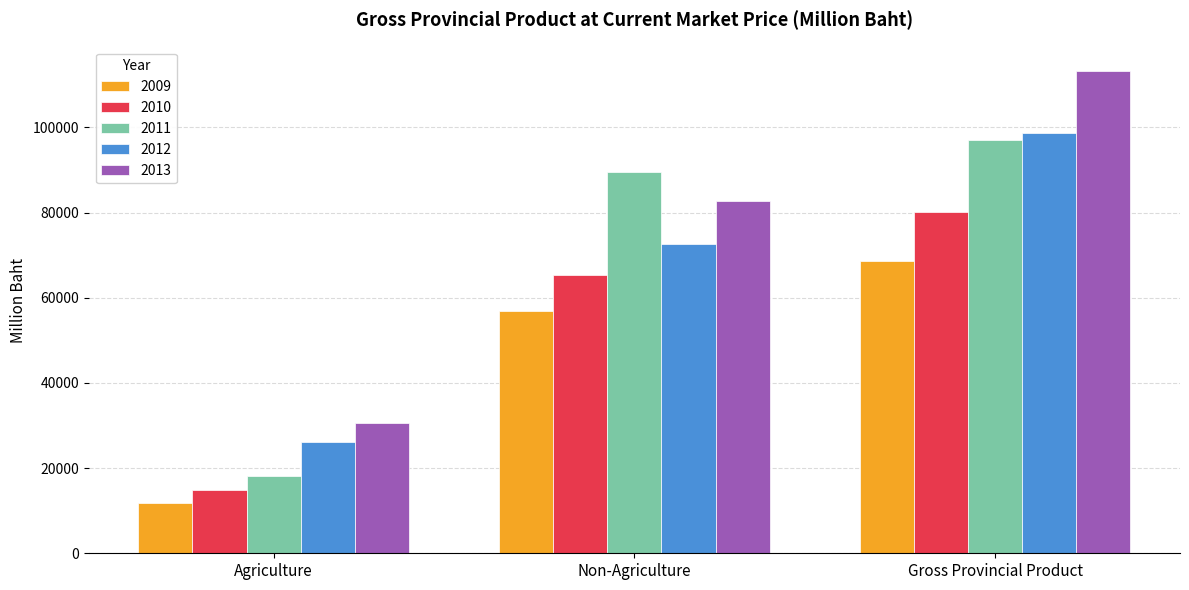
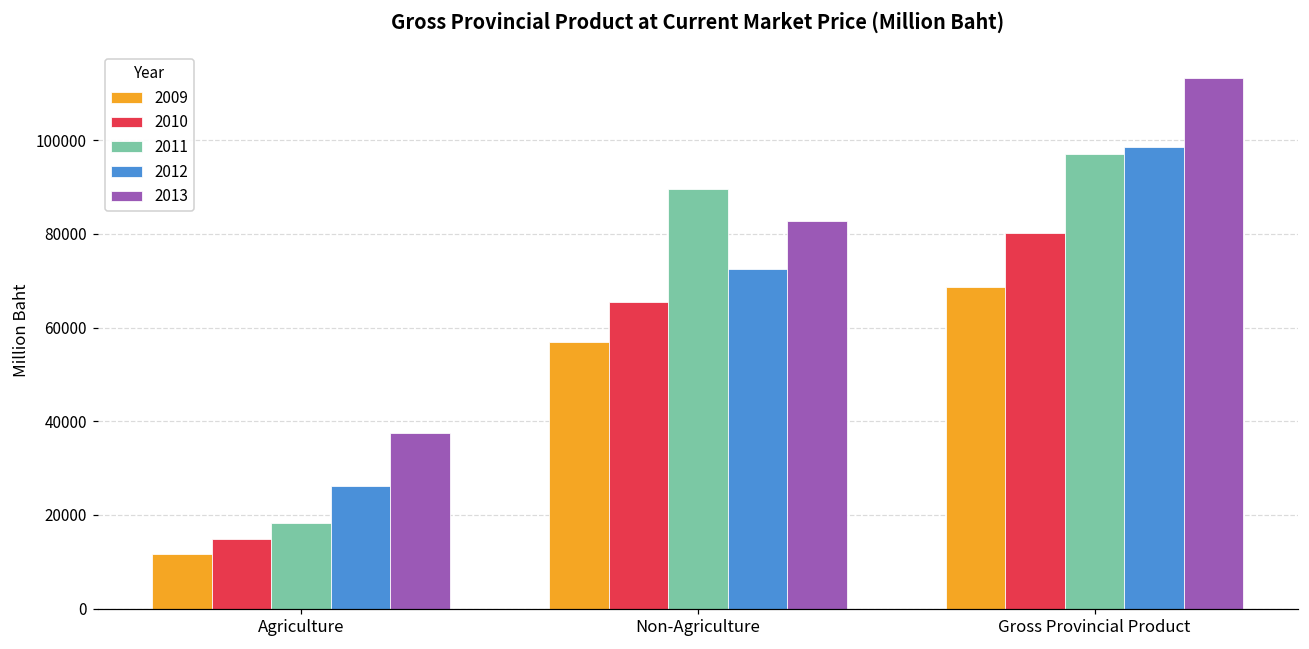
  {
    "2009": {
      "Agriculture": 12000,
      "Non-Agriculture": 57000,
      "Gross Provincial Product": 69000
    },
    "2010": {
      "Agriculture": 15000,
      "Non-Agriculture": 65000,
      "Gross Provincial Product": 80000
    },
    "2011": {
      "Agriculture": 18000,
      "Non-Agriculture": 90000,
      "Gross Provincial Product": 97000
    },
    "2012": {
      "Agriculture": 26000,
      "Non-Agriculture": 73000,
      "Gross Provincial Product": 99000
    },
    "2013": {
-     "Agriculture": 30000,
+     "Agriculture": 38000,
      "Non-Agriculture": 83000,
      "Gross Provincial Product": 113000
    }
  }
